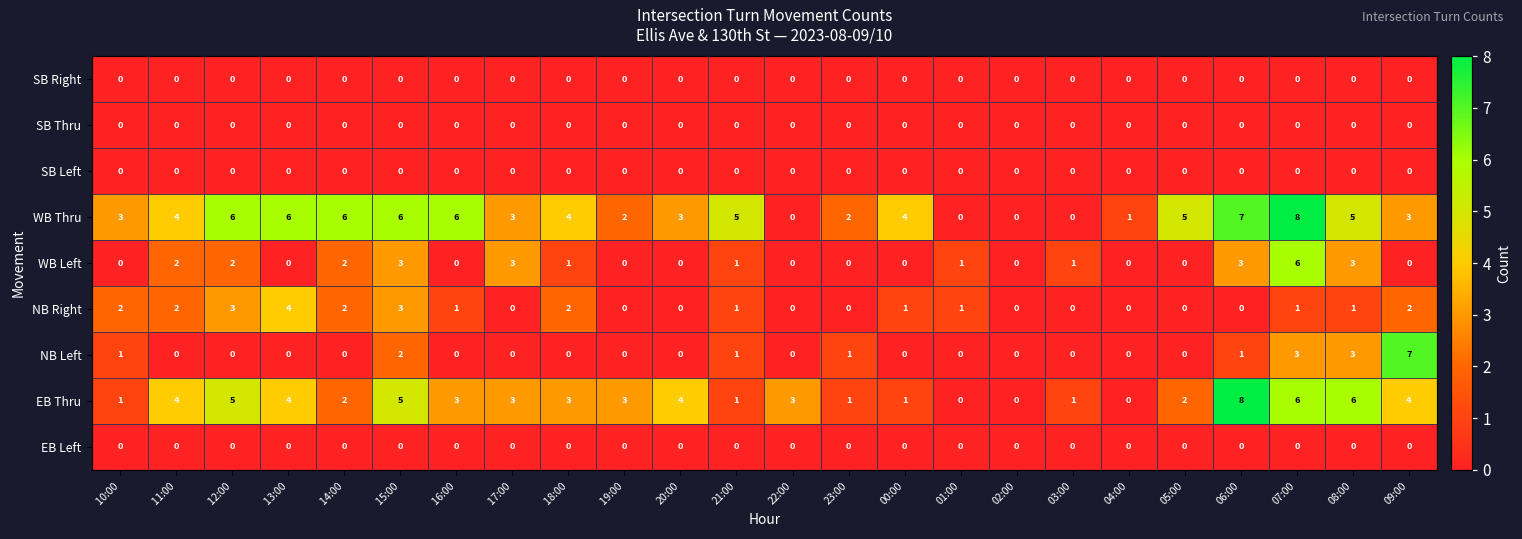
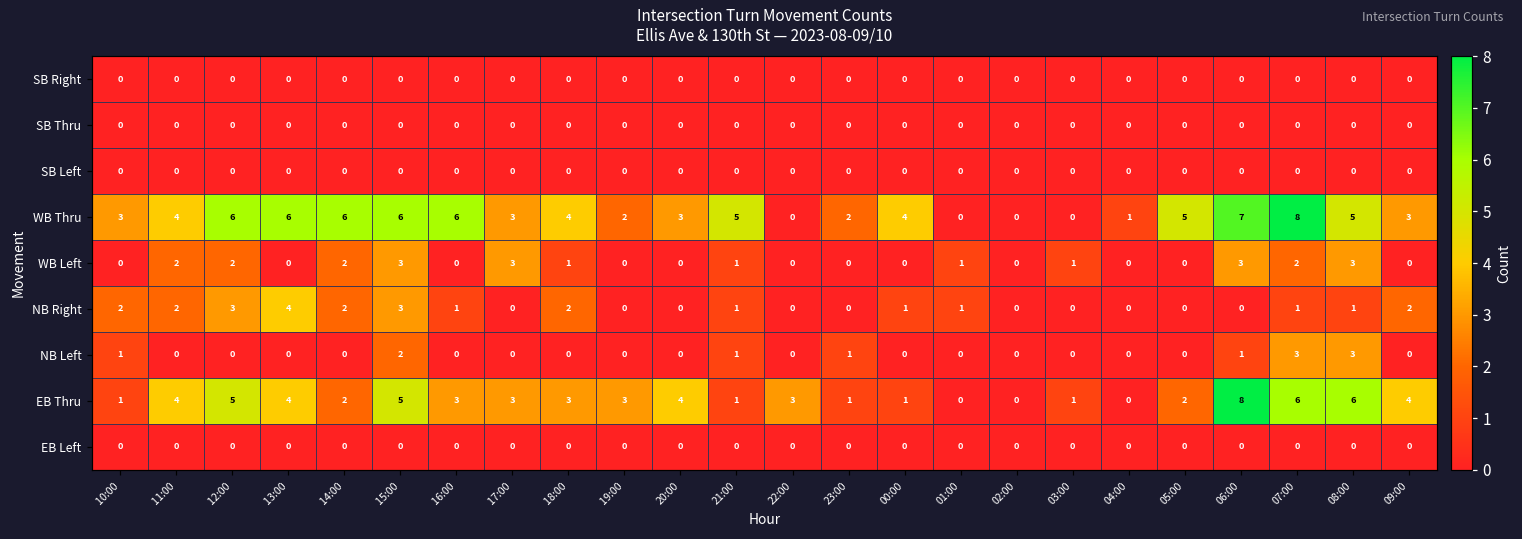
  {
    "WB Left": {
      "10:00": 0,
      "11:00": 2,
      "12:00": 2,
      "13:00": 0,
      "14:00": 2,
      "15:00": 3,
      "16:00": 0,
      "17:00": 3,
      "18:00": 1,
      "19:00": 0,
      "20:00": 0,
      "21:00": 1,
      "22:00": 0,
      "23:00": 0,
      "00:00": 0,
      "01:00": 1,
      "02:00": 0,
      "03:00": 1,
      "04:00": 0,
      "05:00": 0,
      "06:00": 3,
-     "07:00": 6,
+     "07:00": 2,
      "08:00": 3,
      "09:00": 0
    },
    "NB Left": {
      "10:00": 1,
      "11:00": 0,
      "12:00": 0,
      "13:00": 0,
      "14:00": 0,
      "15:00": 2,
      "16:00": 0,
      "17:00": 0,
      "18:00": 0,
      "19:00": 0,
      "20:00": 0,
      "21:00": 1,
      "22:00": 0,
      "23:00": 1,
      "00:00": 0,
      "01:00": 0,
      "02:00": 0,
      "03:00": 0,
      "04:00": 0,
      "05:00": 0,
      "06:00": 1,
      "07:00": 3,
      "08:00": 3,
-     "09:00": 7
+     "09:00": 0
    }
  }
